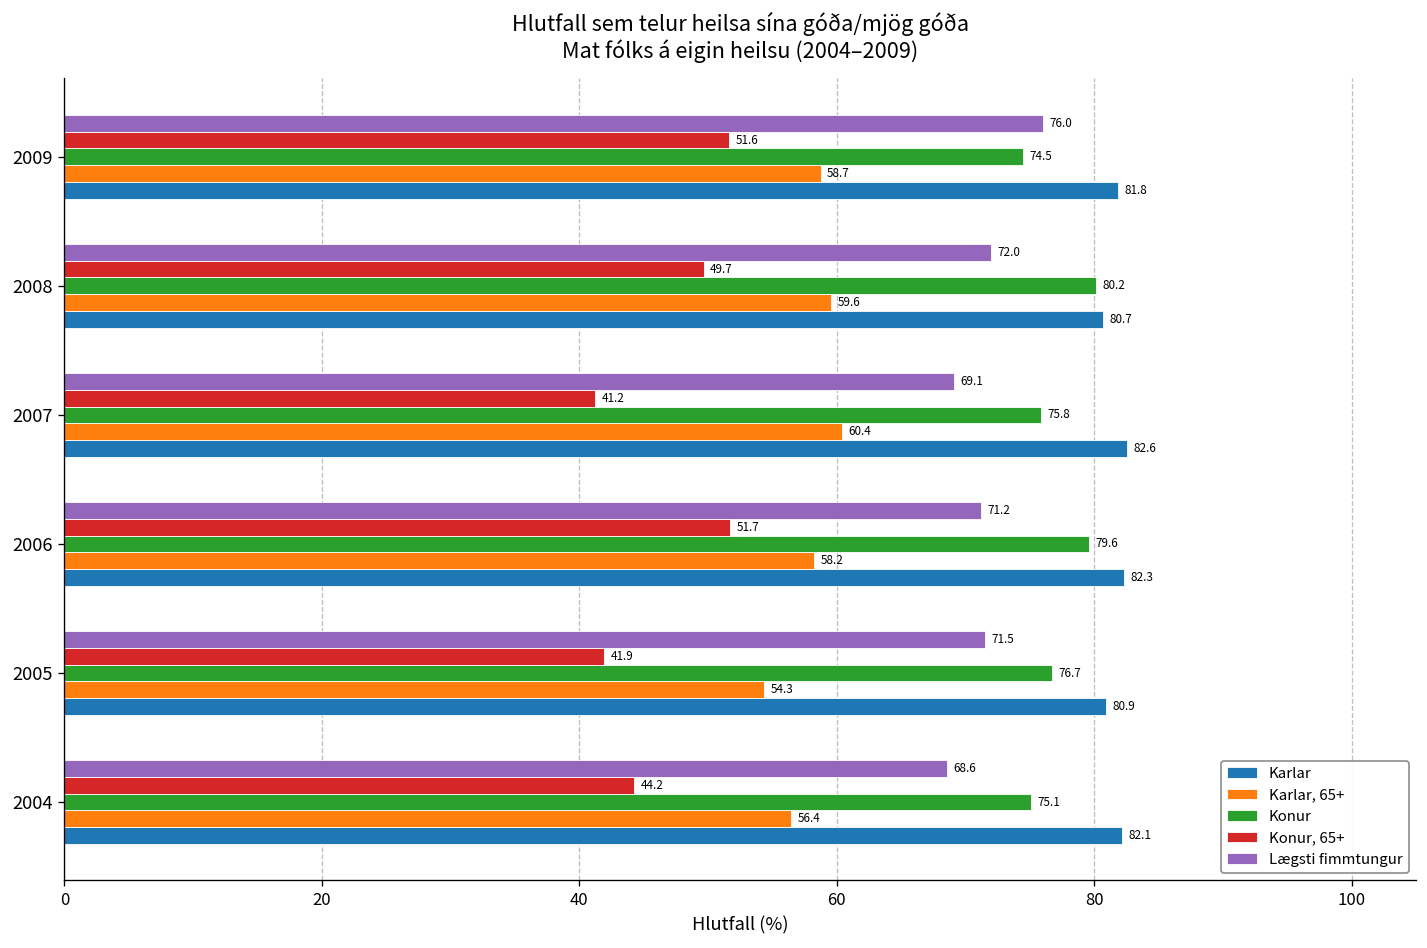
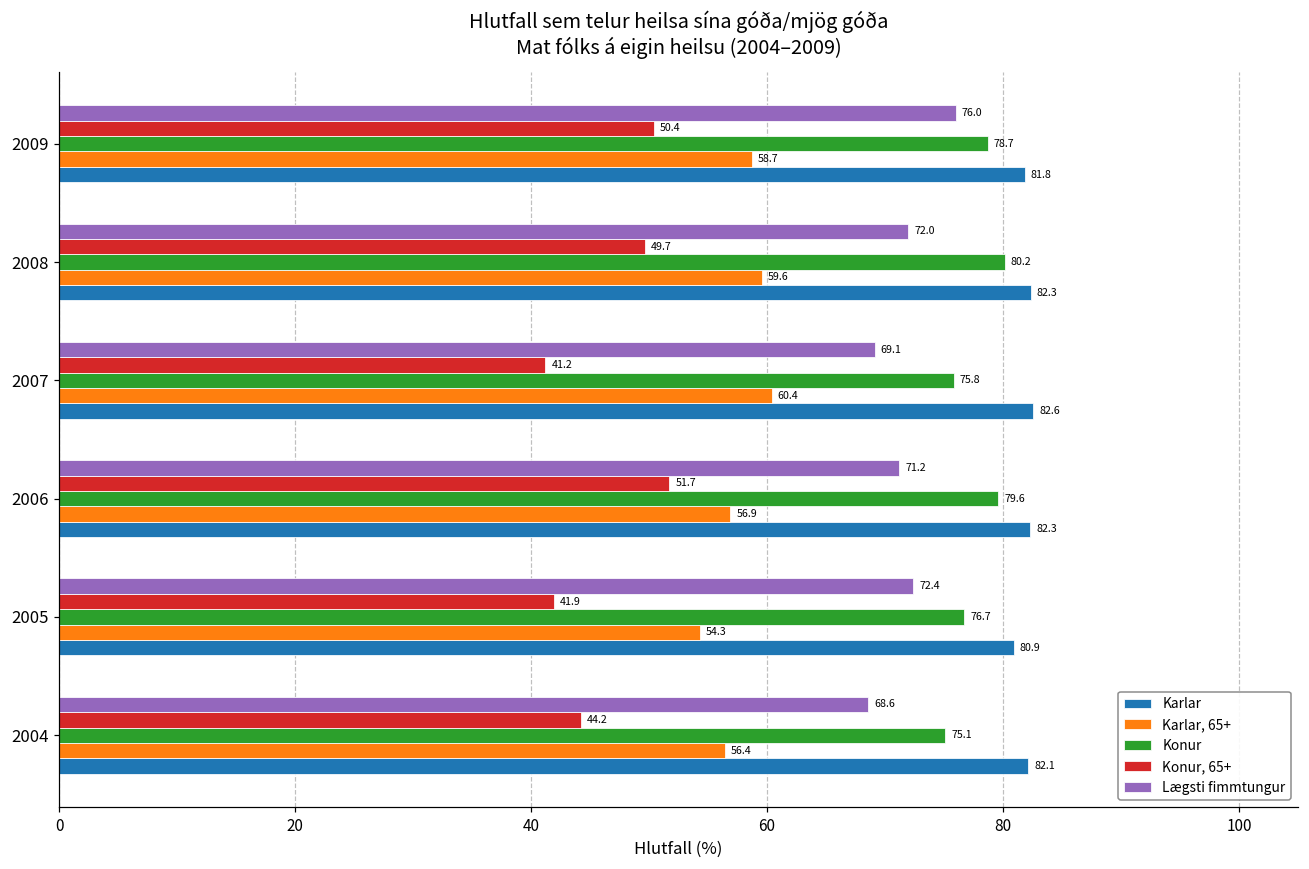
  {
    "Karlar": {
      "2009": 81.8,
-     "2008": 80.7,
+     "2008": 82.3,
      "2007": 82.6,
      "2006": 82.3,
      "2005": 80.9,
      "2004": 82.1
    },
    "Karlar, 65+": {
      "2009": 58.7,
      "2008": 59.6,
      "2007": 60.4,
-     "2006": 58.2,
+     "2006": 56.9,
      "2005": 54.3,
      "2004": 56.4
    },
    "Konur": {
-     "2009": 74.5,
+     "2009": 78.7,
      "2008": 80.2,
      "2007": 75.8,
      "2006": 79.6,
      "2005": 76.7,
      "2004": 75.1
    },
    "Konur, 65+": {
-     "2009": 51.6,
+     "2009": 50.4,
      "2008": 49.7,
      "2007": 41.2,
      "2006": 51.7,
      "2005": 41.9,
      "2004": 44.2
    },
    "Lægsti fimmtungur": {
      "2009": 76.0,
      "2008": 72.0,
      "2007": 69.1,
      "2006": 71.2,
-     "2005": 71.5,
+     "2005": 72.4,
      "2004": 68.6
    }
  }
